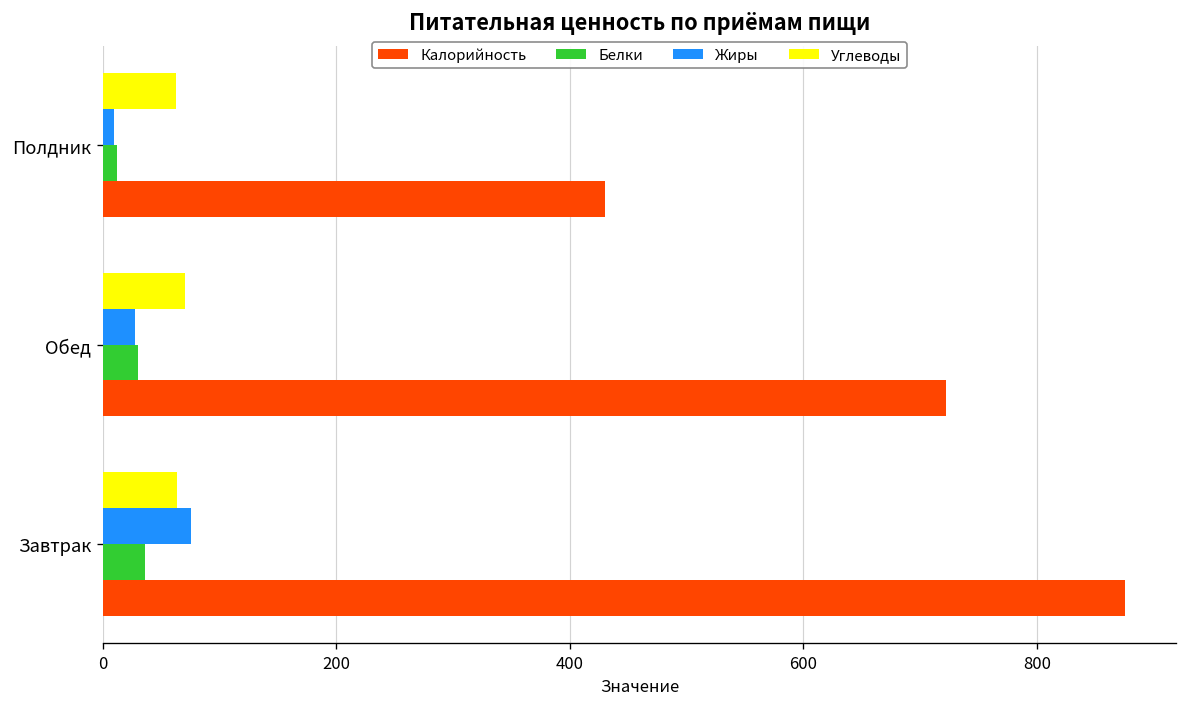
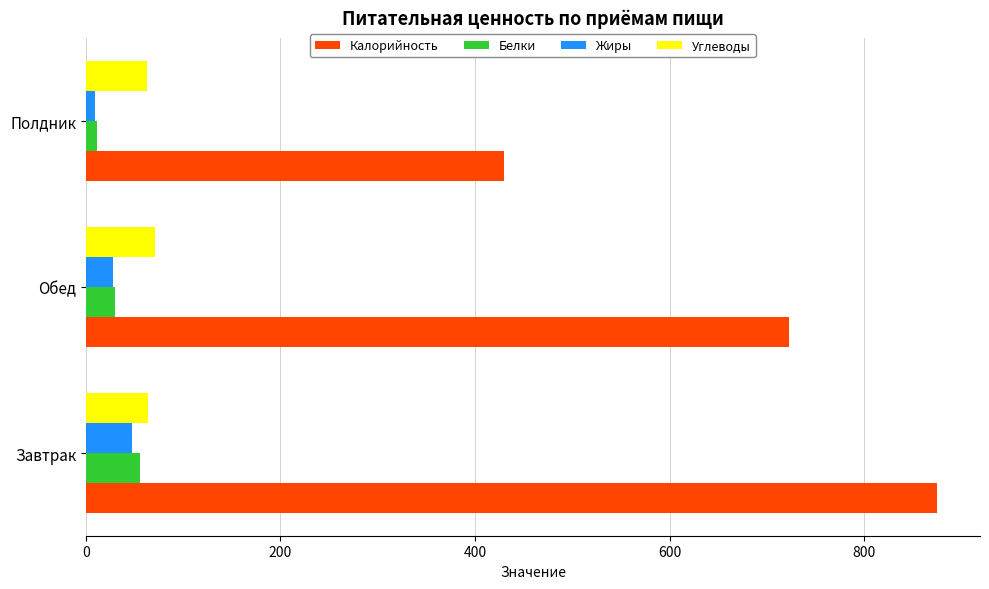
  {
    "Калорийность": {
      "Полдник": 430,
      "Обед": 720,
      "Завтрак": 880
    },
    "Белки": {
      "Полдник": 10,
      "Обед": 30,
-     "Завтрак": 40
+     "Завтрак": 60
    },
    "Жиры": {
      "Полдник": 10,
      "Обед": 30,
-     "Завтрак": 80
+     "Завтрак": 50
    },
    "Углеводы": {
      "Полдник": 60,
      "Обед": 70,
      "Завтрак": 60
    }
  }
